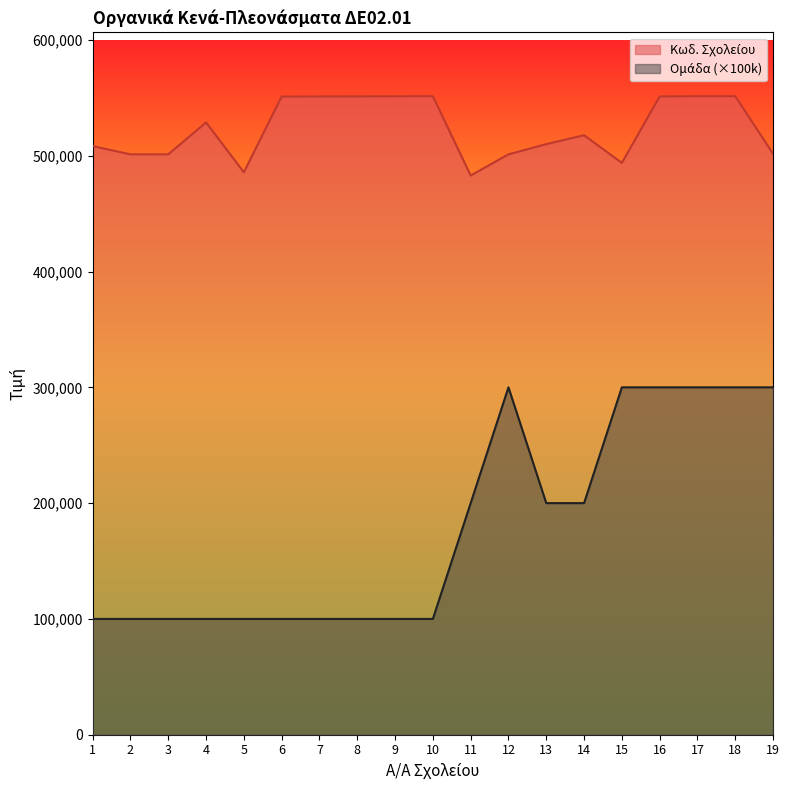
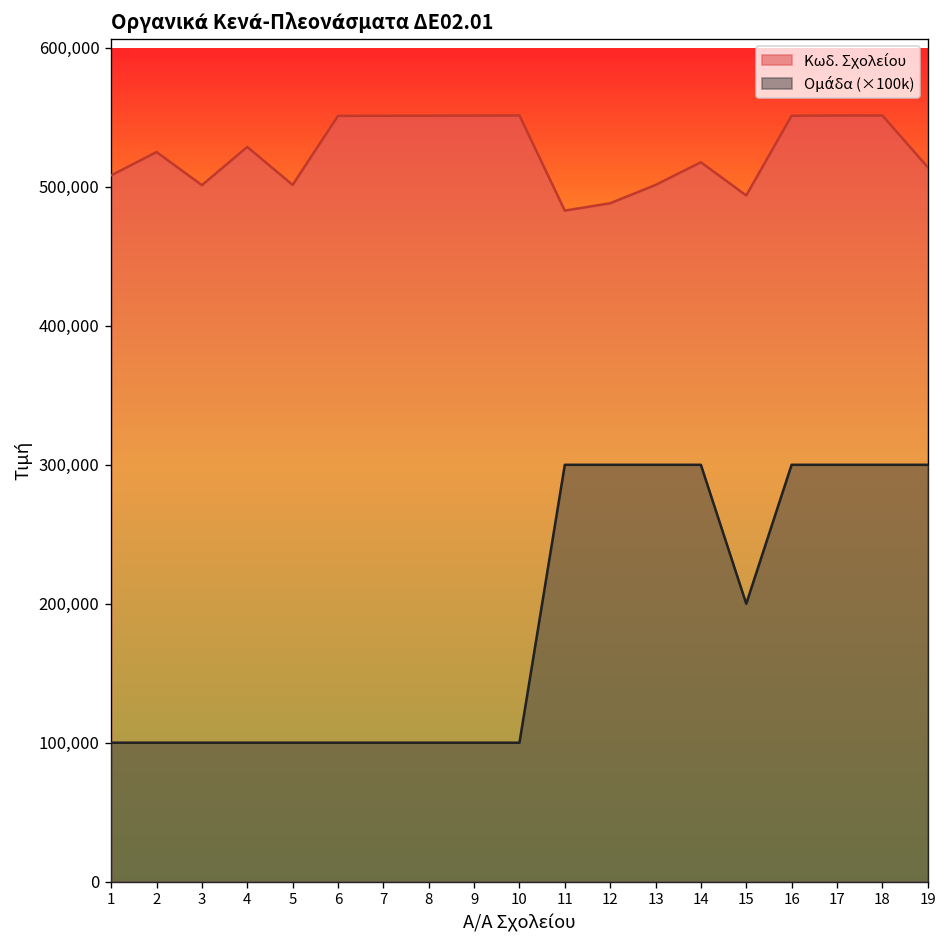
  {
    "Κωδ. Σχολείου": {
      "1": "508,000",
-     "2": "501,000",
+     "2": "525,000",
      "3": "501,000",
      "4": "529,000",
-     "5": "486,000",
+     "5": "501,000",
      "6": "551,000",
      "7": "551,000",
      "8": "551,000",
      "9": "551,000",
      "10": "551,000",
      "11": "483,000",
-     "12": "501,000",
-     "13": "510,000",
+     "12": "488,000",
+     "13": "501,000",
      "14": "518,000",
      "15": "494,000",
      "16": "551,000",
      "17": "551,000",
      "18": "551,000",
-     "19": "502,000"
+     "19": "514,000"
    },
    "Ομάδα (×100k)": {
      "1": "100,000",
      "2": "100,000",
      "3": "100,000",
      "4": "100,000",
      "5": "100,000",
      "6": "100,000",
      "7": "100,000",
      "8": "100,000",
      "9": "100,000",
      "10": "100,000",
-     "11": "200,000",
+     "11": "300,000",
      "12": "300,000",
-     "13": "200,000",
-     "14": "200,000",
-     "15": "300,000",
+     "13": "300,000",
+     "14": "300,000",
+     "15": "200,000",
      "16": "300,000",
      "17": "300,000",
      "18": "300,000",
      "19": "300,000"
    }
  }
